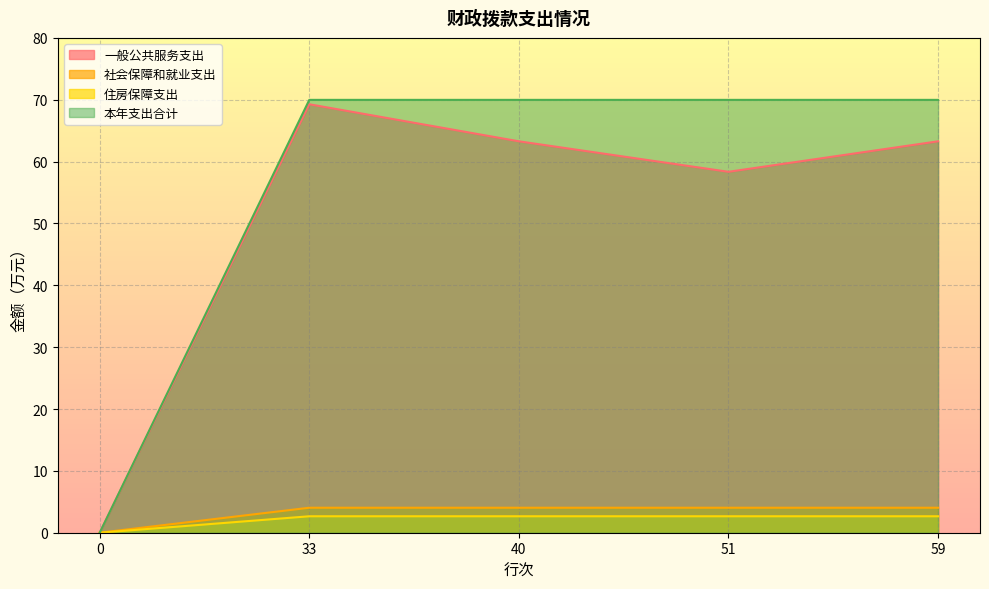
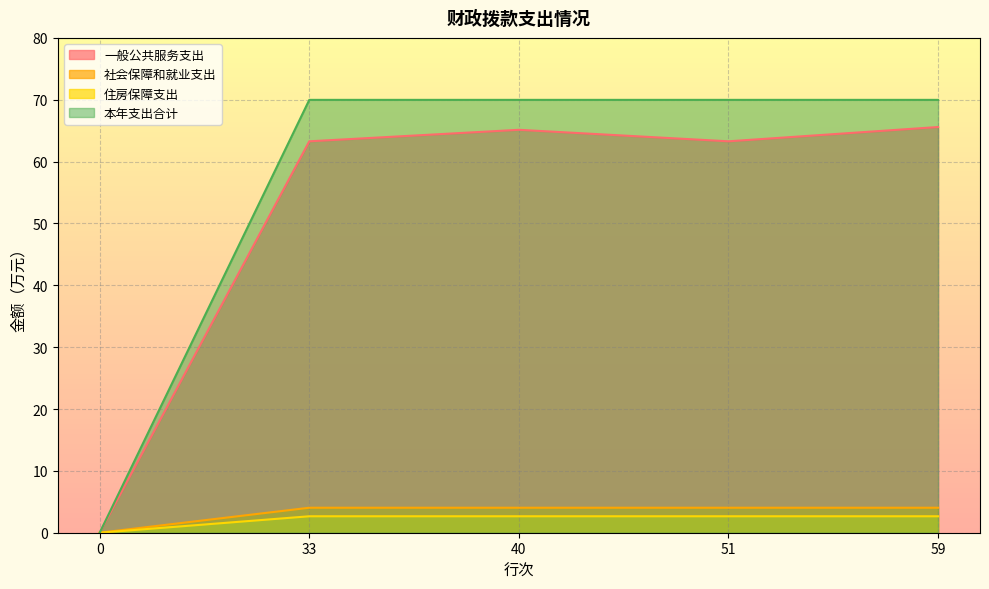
  {
    "一般公共服务支出": {
-     "33": 69,
-     "40": 63,
-     "51": 58,
-     "59": 63
+     "33": 63,
+     "40": 65,
+     "51": 63,
+     "59": 66
    },
    "本年支出合计": {
      "33": 70,
      "40": 70,
      "51": 70,
      "59": 70
    }
  }
